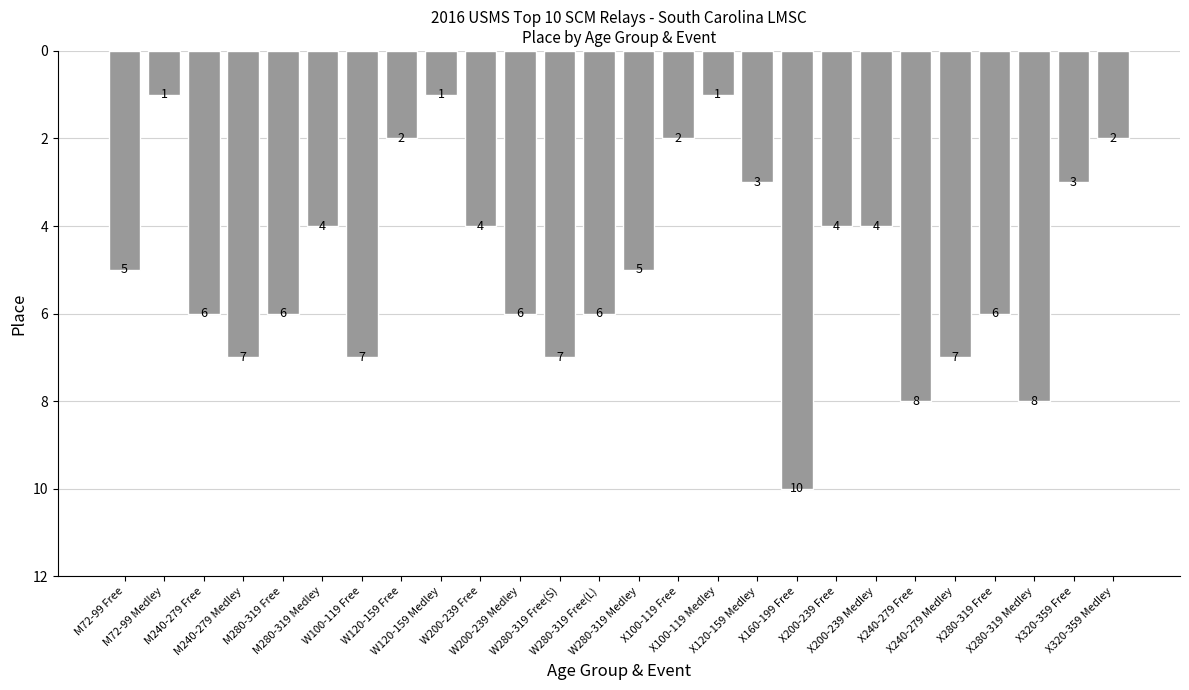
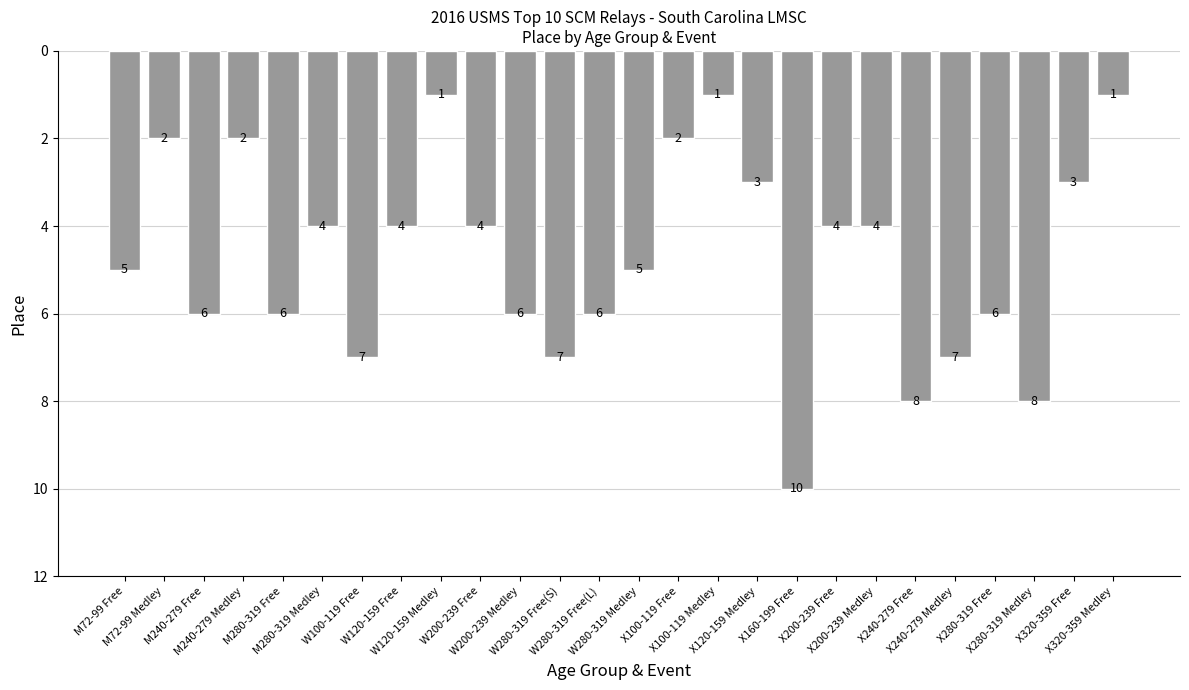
  {
    "M72-99 Free": 5,
-   "M72-99 Medley": 1,
+   "M72-99 Medley": 2,
    "M240-279 Free": 6,
-   "M240-279 Medley": 7,
+   "M240-279 Medley": 2,
    "M280-319 Free": 6,
    "M280-319 Medley": 4,
    "W100-119 Free": 7,
-   "W120-159 Free": 2,
+   "W120-159 Free": 4,
    "W120-159 Medley": 1,
    "W200-239 Free": 4,
    "W200-239 Medley": 6,
    "W280-319 Free(S)": 7,
    "W280-319 Free(L)": 6,
    "W280-319 Medley": 5,
    "X100-119 Free": 2,
    "X100-119 Medley": 1,
    "X120-159 Medley": 3,
    "X160-199 Free": 10,
    "X200-239 Free": 4,
    "X200-239 Medley": 4,
    "X240-279 Free": 8,
    "X240-279 Medley": 7,
    "X280-319 Free": 6,
    "X280-319 Medley": 8,
    "X320-359 Free": 3,
-   "X320-359 Medley": 2
+   "X320-359 Medley": 1
  }
